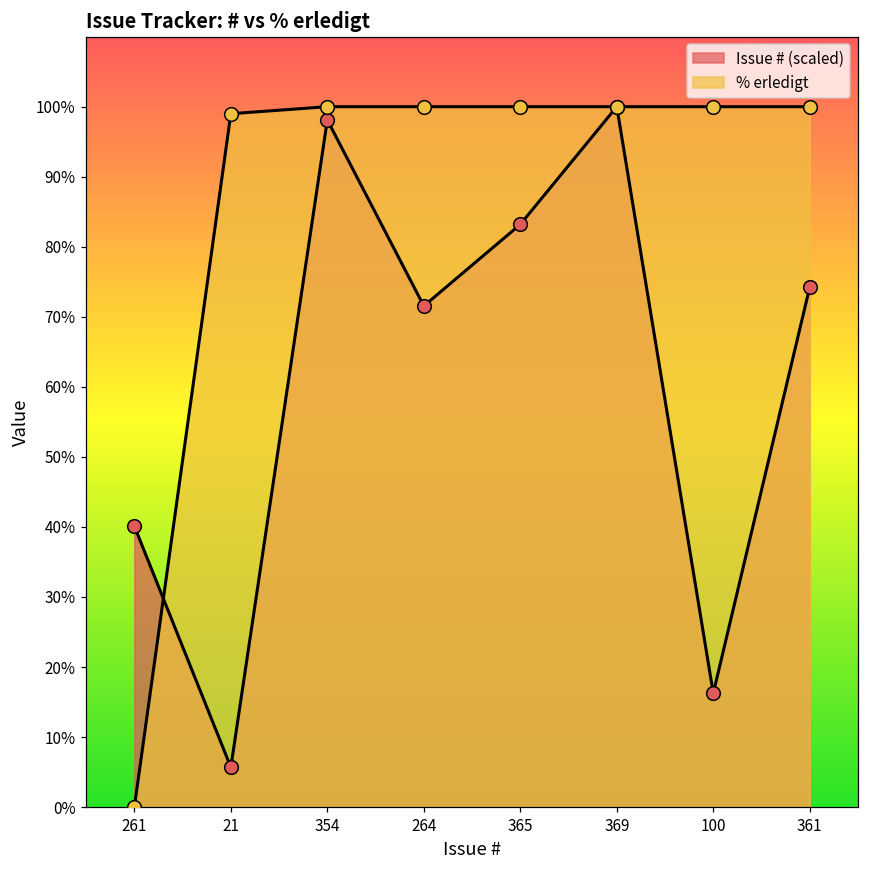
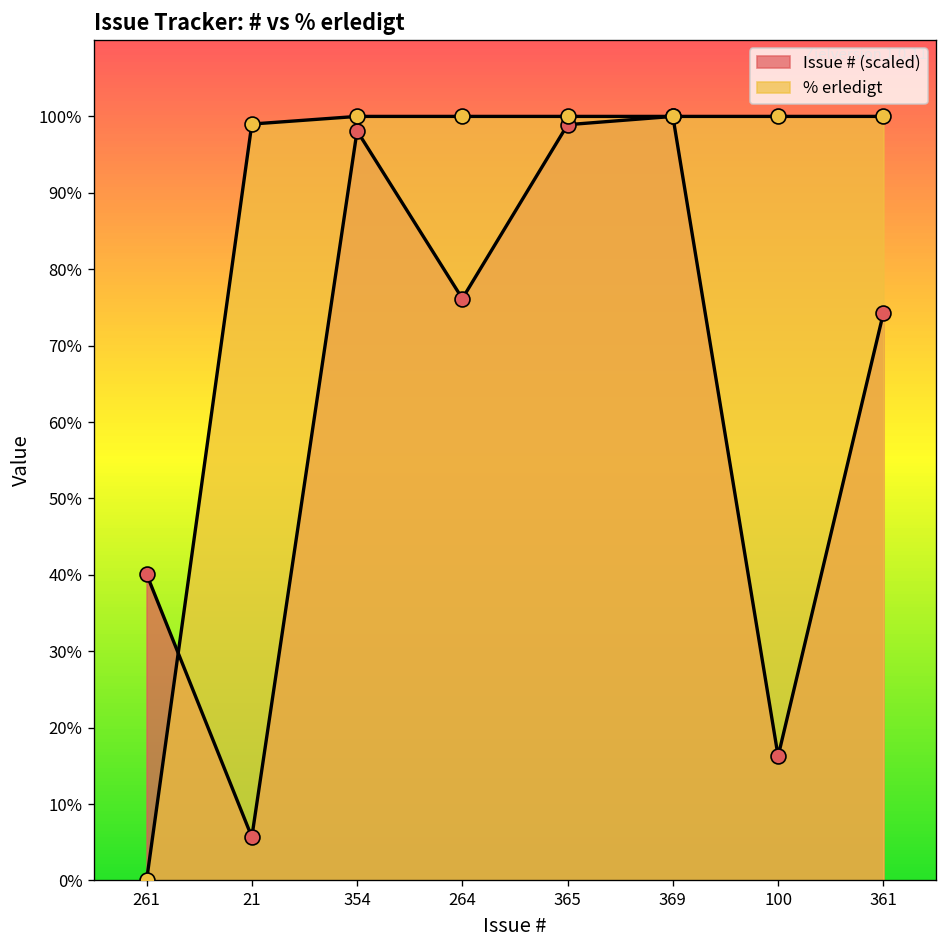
  {
    "Issue # (scaled)": {
      "261": "40%",
      "21": "6%",
      "354": "98%",
-     "264": "72%",
-     "365": "83%",
+     "264": "76%",
+     "365": "99%",
      "100": "16%",
      "361": "74%"
    },
    "% erledigt": {
      "261": "0%",
      "21": "99%",
      "354": "100%",
      "264": "100%",
      "365": "100%",
      "100": "100%",
      "361": "100%"
    }
  }
